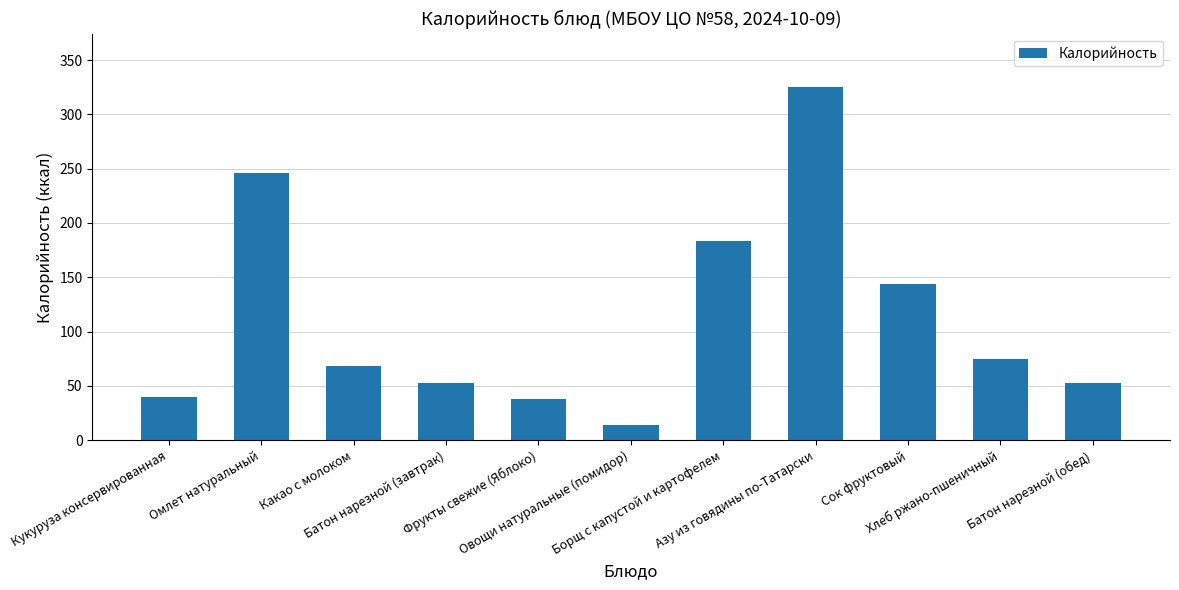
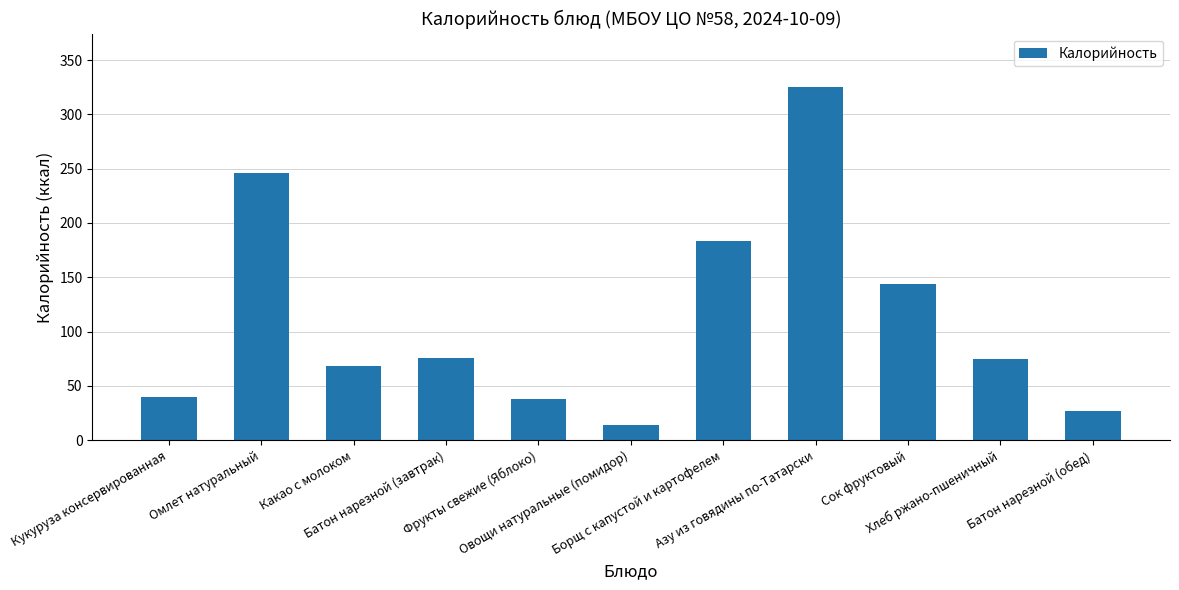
  {
    "Кукуруза консервированная": 40,
    "Омлет натуральный": 246,
    "Какао с молоком": 68,
-   "Батон нарезной (завтрак)": 52,
+   "Батон нарезной (завтрак)": 75,
    "Фрукты свежие (Яблоко)": 38,
    "Овощи натуральные (помидор)": 14,
    "Борщ с капустой и картофелем": 183,
    "Азу из говядины по-Татарски": 326,
    "Сок фруктовый": 144,
    "Хлеб ржано-пшеничный": 74,
-   "Батон нарезной (обед)": 52
+   "Батон нарезной (обед)": 27
  }
